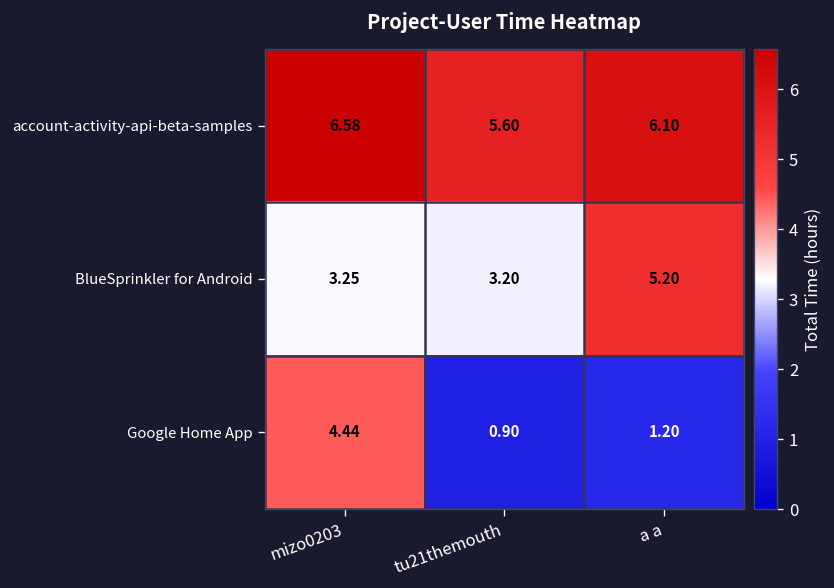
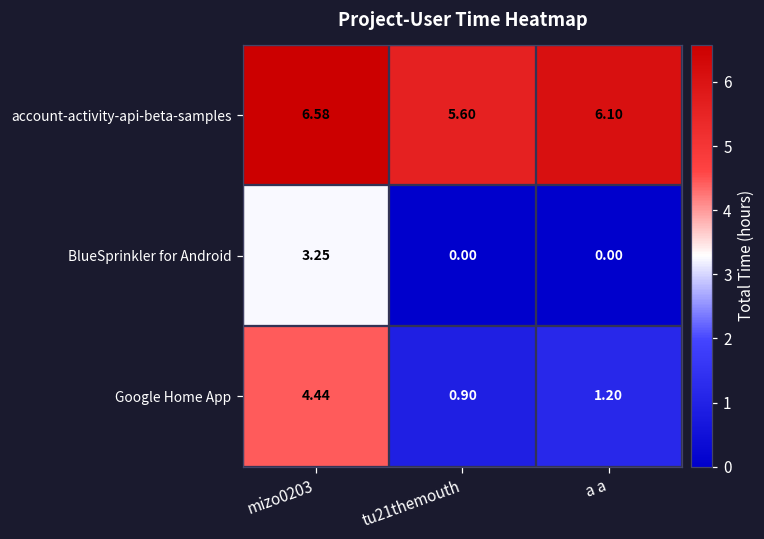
  {
    "account-activity-api-beta-samples": {
      "mizo0203": 6.58,
      "tu21themouth": 5.60,
      "a a": 6.10
    },
    "BlueSprinkler for Android": {
      "mizo0203": 3.25,
-     "tu21themouth": 3.20,
-     "a a": 5.20
+     "tu21themouth": 0.00,
+     "a a": 0.00
    },
    "Google Home App": {
      "mizo0203": 4.44,
      "tu21themouth": 0.90,
      "a a": 1.20
    }
  }
